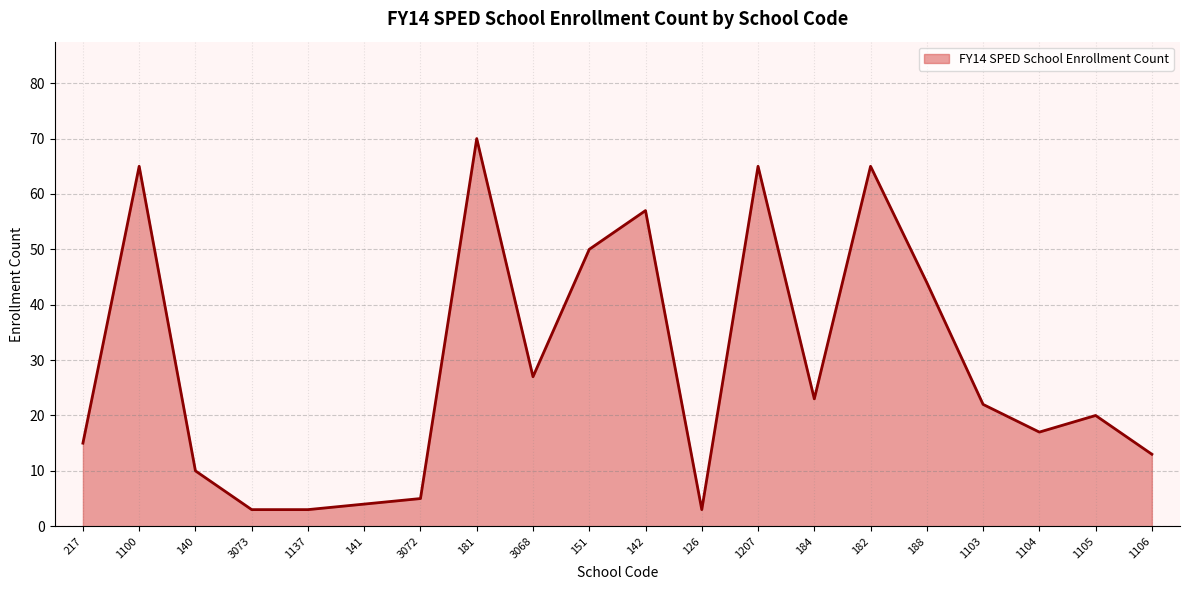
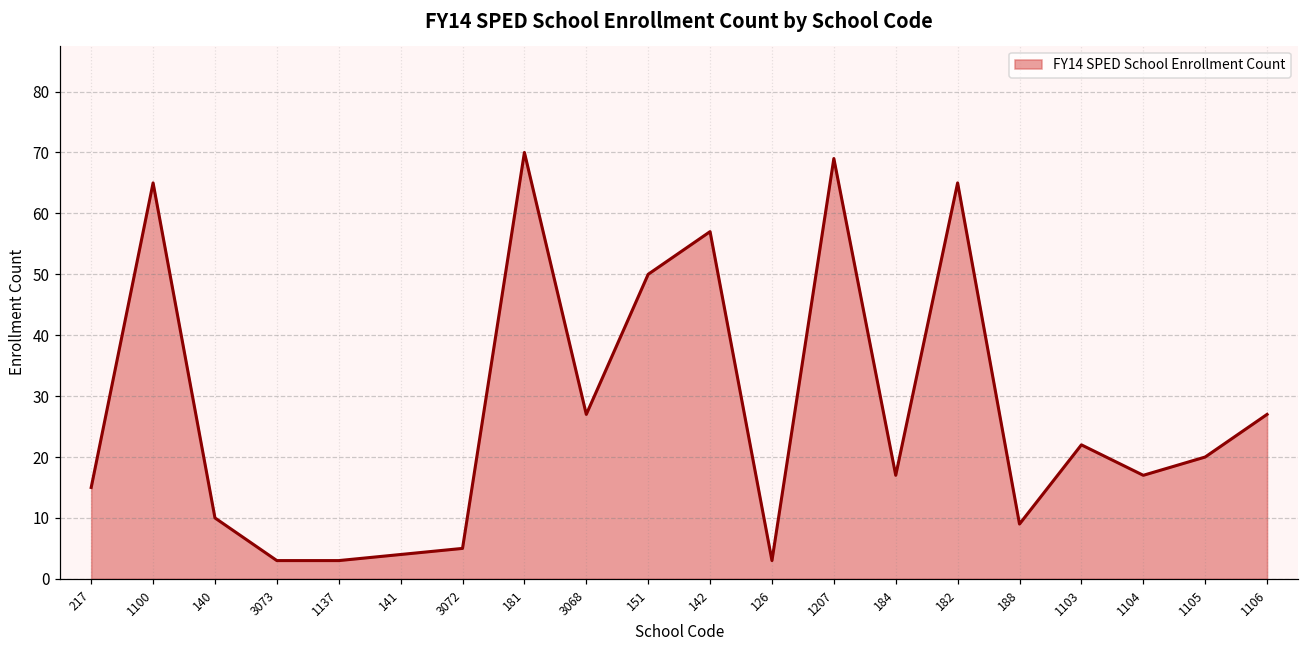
  {
    "217": 15,
    "1100": 65,
    "140": 10,
    "3073": 3,
    "1137": 3,
    "141": 4,
    "3072": 5,
    "181": 70,
    "3068": 27,
    "151": 50,
    "142": 57,
    "126": 3,
-   "1207": 65,
-   "184": 23,
+   "1207": 69,
+   "184": 17,
    "182": 65,
-   "188": 44,
+   "188": 9,
    "1103": 22,
    "1104": 17,
    "1105": 20,
-   "1106": 13
+   "1106": 27
  }
